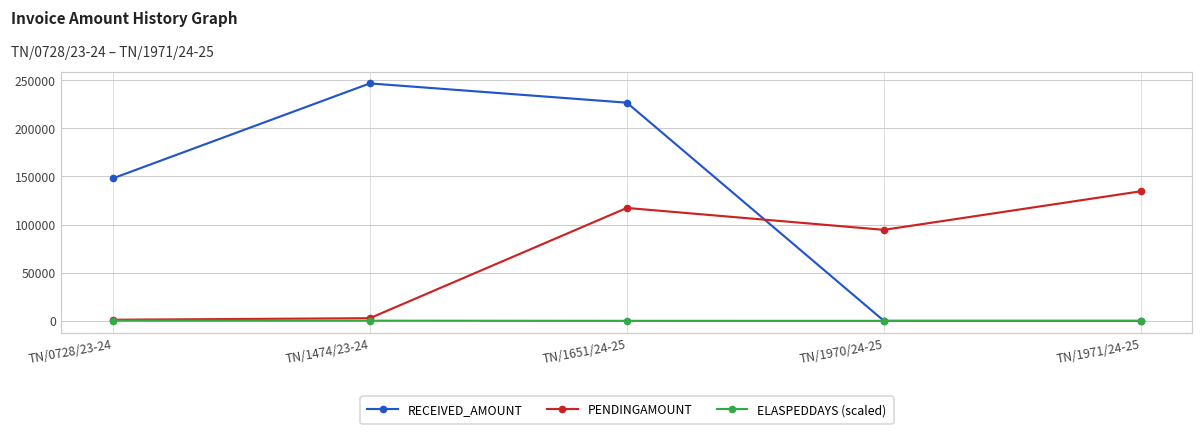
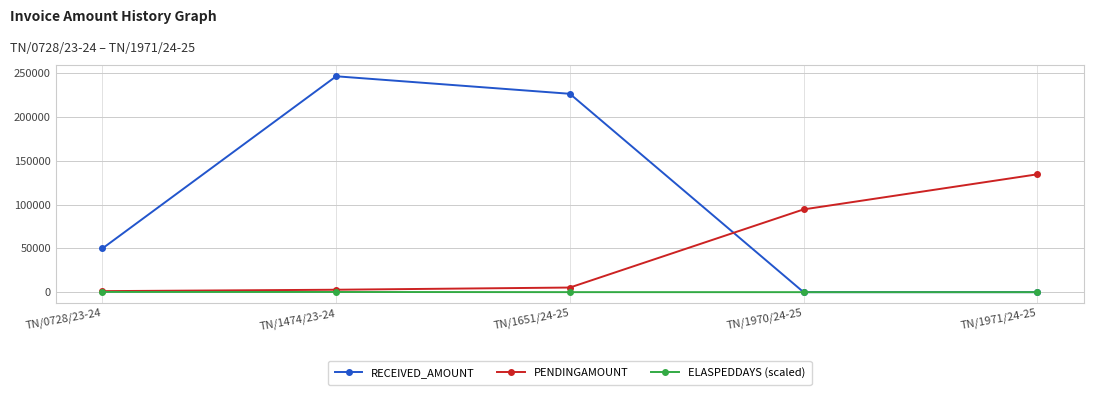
  {
    "RECEIVED_AMOUNT": {
-     "TN/0728/23-24": 150000,
+     "TN/0728/23-24": 50000,
      "TN/1474/23-24": 250000,
      "TN/1651/24-25": 230000
    },
    "PENDINGAMOUNT": {
-     "TN/1651/24-25": 120000,
+     "TN/1651/24-25": 10000,
      "TN/1970/24-25": 90000,
      "TN/1971/24-25": 130000
    },
    "ELASPEDDAYS (scaled)": {
      "TN/1651/24-25": 0
    }
  }
